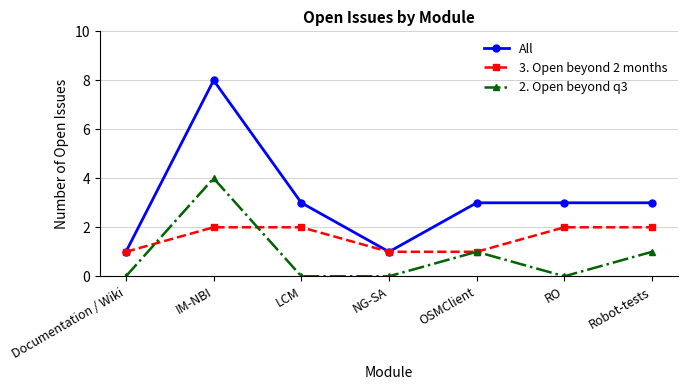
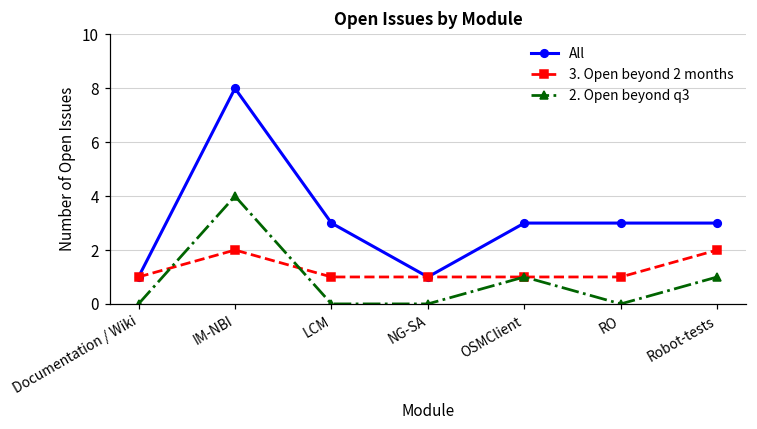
  {
    "All": {
      "IM-NBI": 8,
      "LCM": 3,
      "OSMClient": 3,
      "RO": 3,
      "Robot-tests": 3
    },
    "3. Open beyond 2 months": {
      "IM-NBI": 2,
-     "LCM": 2,
-     "RO": 2,
+     "LCM": 1,
+     "RO": 1,
      "Robot-tests": 2
    },
    "2. Open beyond q3": {
      "Documentation / Wiki": 0,
      "IM-NBI": 4,
      "LCM": 0,
      "NG-SA": 0,
      "RO": 0,
      "Robot-tests": 1
    }
  }
